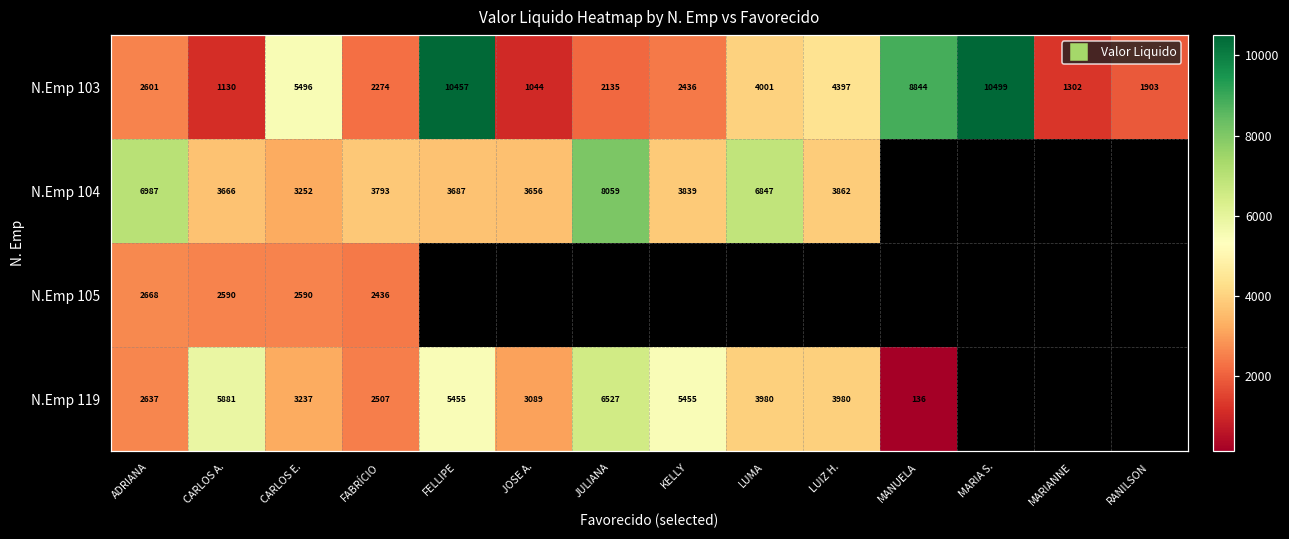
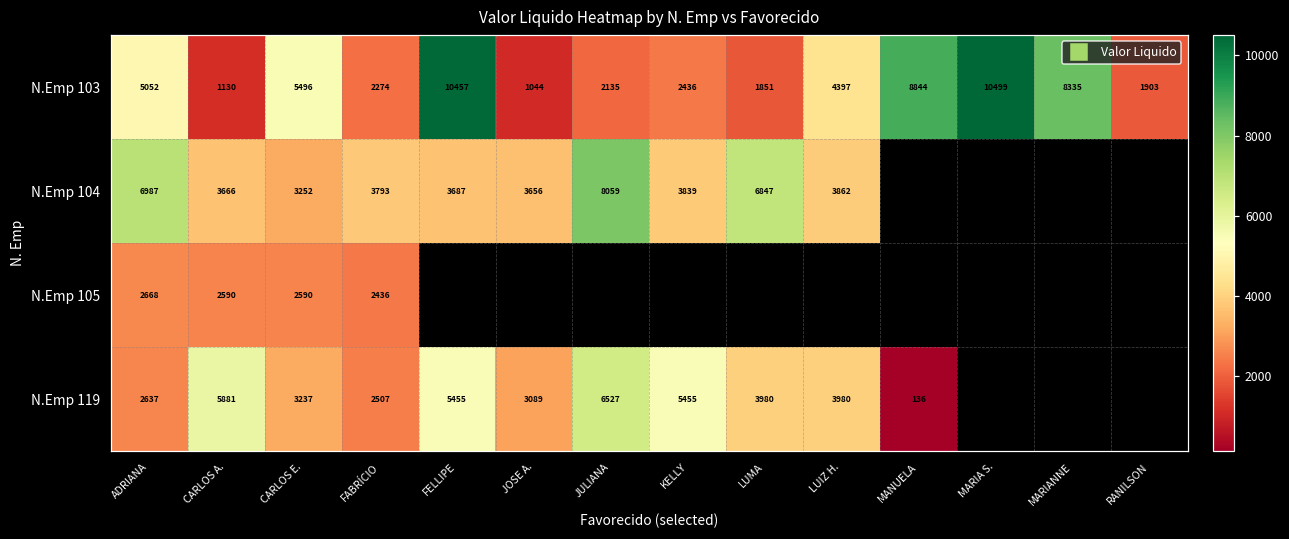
  {
    "N.Emp 103": {
-     "ADRIANA": 2601,
+     "ADRIANA": 5052,
      "CARLOS A.": 1130,
      "CARLOS E.": 5496,
      "FABRÍCIO": 2274,
      "FELLIPE": 10457,
      "JOSE A.": 1044,
      "JULIANA": 2135,
      "KELLY": 2436,
-     "LUMA": 4001,
+     "LUMA": 1851,
      "LUIZ H.": 4397,
      "MANUELA": 8844,
      "MARIA S.": 10499,
-     "MARIANNE": 1302,
+     "MARIANNE": 8335,
      "RANILSON": 1903
    },
    "N.Emp 104": {
      "ADRIANA": 6987,
      "CARLOS A.": 3666,
      "CARLOS E.": 3252,
      "FABRÍCIO": 3793,
      "FELLIPE": 3687,
      "JOSE A.": 3656,
      "JULIANA": 8059,
      "KELLY": 3839,
      "LUMA": 6847,
      "LUIZ H.": 3862
    },
    "N.Emp 105": {
      "ADRIANA": 2668,
      "CARLOS A.": 2590,
      "CARLOS E.": 2590,
      "FABRÍCIO": 2436
    },
    "N.Emp 119": {
      "ADRIANA": 2637,
      "CARLOS A.": 5881,
      "CARLOS E.": 3237,
      "FABRÍCIO": 2507,
      "FELLIPE": 5455,
      "JOSE A.": 3089,
      "JULIANA": 6527,
      "KELLY": 5455,
      "LUMA": 3980,
      "LUIZ H.": 3980,
      "MANUELA": 136
    }
  }
